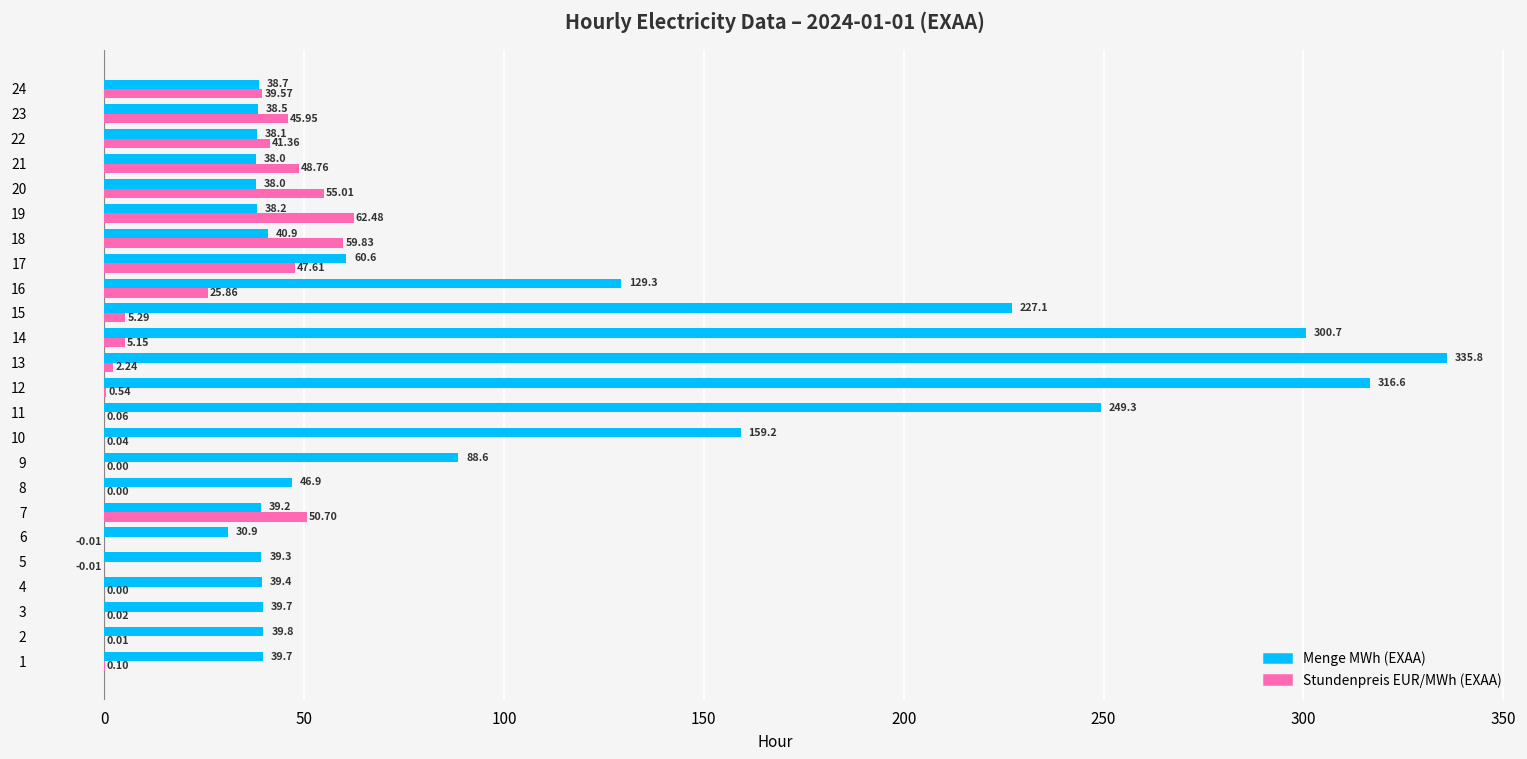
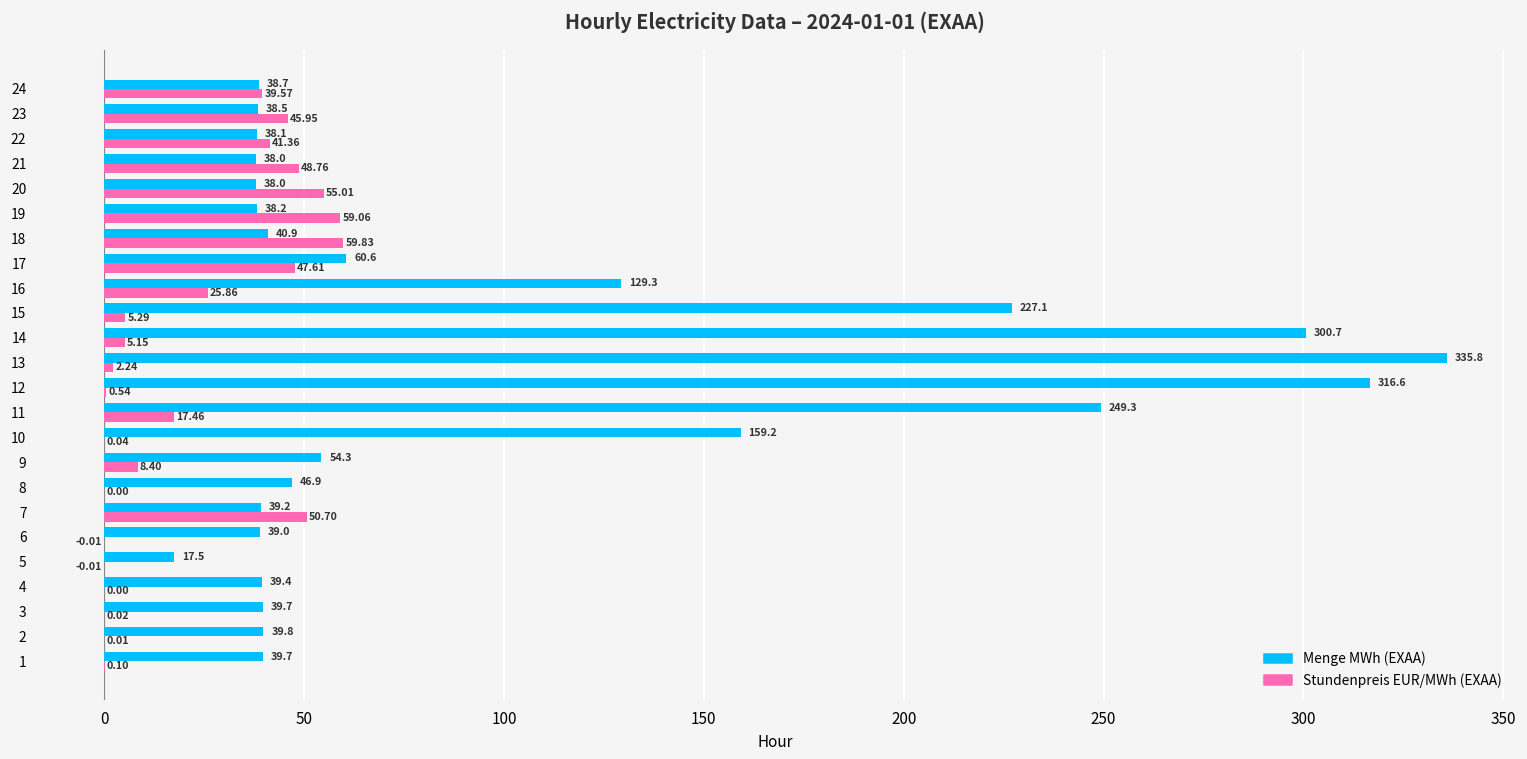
  {
    "Menge MWh (EXAA)": {
      "24": 38.7,
      "23": 38.5,
      "22": 38.1,
      "21": 38.0,
      "20": 38.0,
      "19": 38.2,
      "18": 40.9,
      "17": 60.6,
      "16": 129.3,
      "15": 227.1,
      "14": 300.7,
      "13": 335.8,
      "12": 316.6,
      "11": 249.3,
      "10": 159.2,
-     "9": 88.6,
+     "9": 54.3,
      "8": 46.9,
      "7": 39.2,
-     "6": 30.9,
-     "5": 39.3,
+     "6": 39.0,
+     "5": 17.5,
      "4": 39.4,
      "3": 39.7,
      "2": 39.8,
      "1": 39.7
    },
    "Stundenpreis EUR/MWh (EXAA)": {
      "24": 39.57,
      "23": 45.95,
      "22": 41.36,
      "21": 48.76,
      "20": 55.01,
-     "19": 62.48,
+     "19": 59.06,
      "18": 59.83,
      "17": 47.61,
      "16": 25.86,
      "15": 5.29,
      "14": 5.15,
      "13": 2.24,
      "12": 0.54,
-     "11": 0.06,
+     "11": 17.46,
      "10": 0.04,
-     "9": 0.00,
+     "9": 8.40,
      "8": 0.00,
      "7": 50.70,
      "6": -0.01,
      "5": -0.01,
      "4": 0.00,
      "3": 0.02,
      "2": 0.01,
      "1": 0.10
    }
  }
